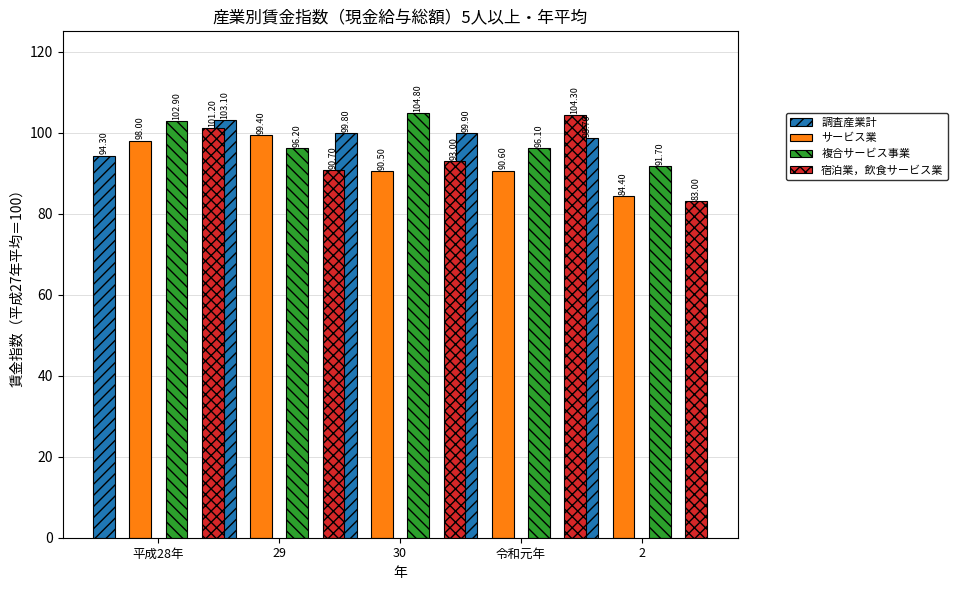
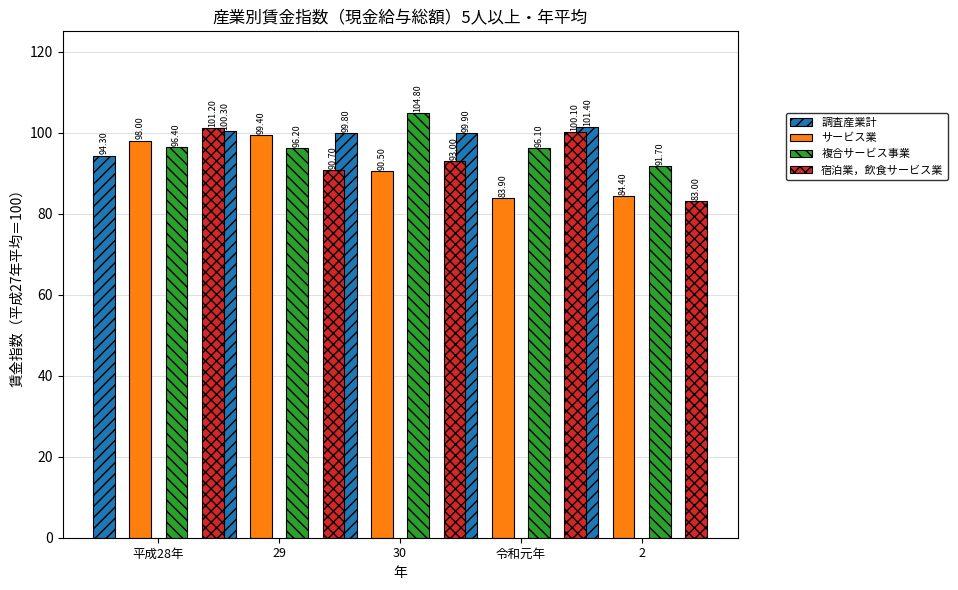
  {
    "調査産業計": {
      "平成28年": 94.30,
-     "29": 103.10,
+     "29": 100.30,
      "30": 99.80,
      "令和元年": 99.90,
-     "2": 98.70
+     "2": 101.40
    },
    "サービス業": {
      "平成28年": 98.00,
      "29": 99.40,
      "30": 90.50,
-     "令和元年": 90.60,
+     "令和元年": 83.90,
      "2": 84.40
    },
    "複合サービス事業": {
-     "平成28年": 102.90,
+     "平成28年": 96.40,
      "29": 96.20,
      "30": 104.80,
      "令和元年": 96.10,
      "2": 91.70
    },
    "宿泊業，飲食サービス業": {
      "平成28年": 101.20,
      "29": 90.70,
      "30": 93.00,
-     "令和元年": 104.30,
+     "令和元年": 100.10,
      "2": 83.00
    }
  }
